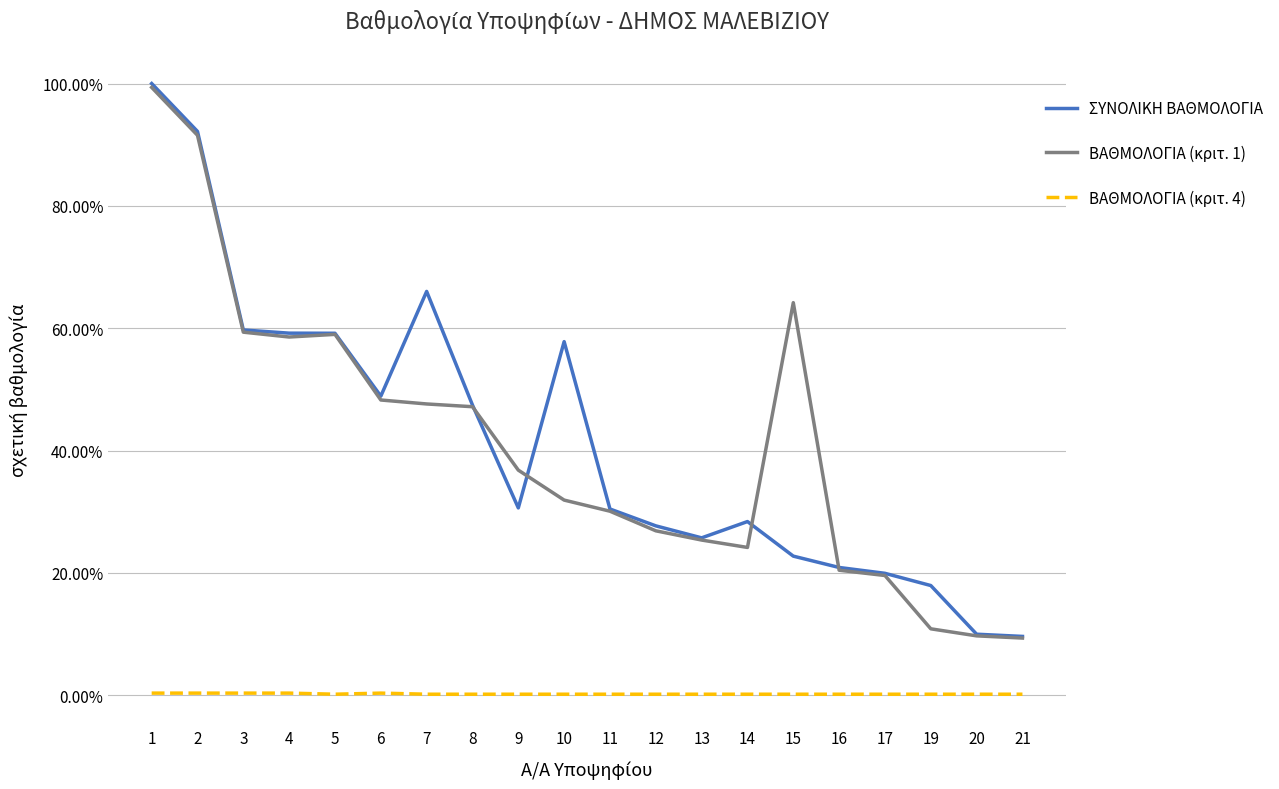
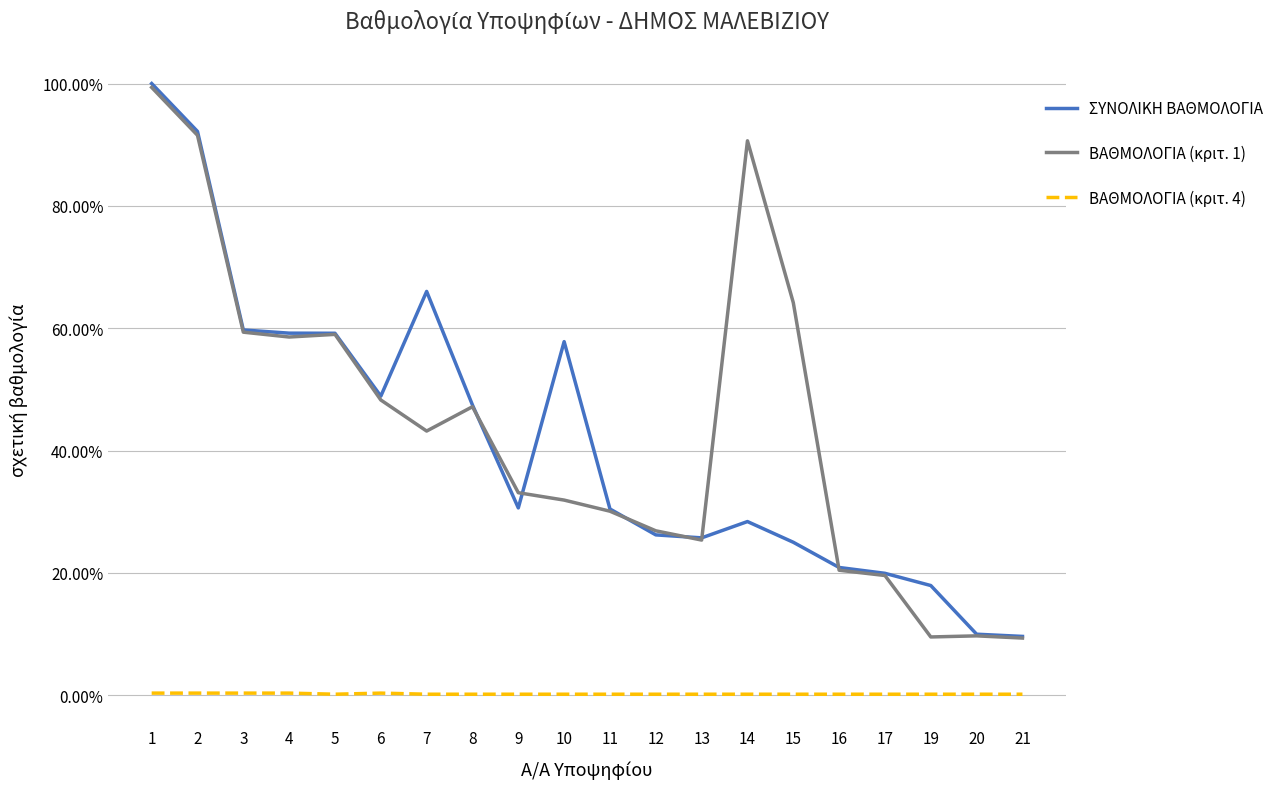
  {
    "ΣΥΝΟΛΙΚΗ ΒΑΘΜΟΛΟΓΙΑ": {
      "1": "100%",
      "2": "92%",
      "4": "59%",
      "6": "49%",
      "7": "66%",
      "9": "31%",
      "10": "58%",
-     "12": "28%",
+     "12": "26%",
      "14": "28%",
-     "15": "23%",
+     "15": "25%",
      "16": "21%",
      "19": "18%"
    },
    "ΒΑΘΜΟΛΟΓΙΑ (κριτ. 1)": {
      "1": "99%",
      "2": "92%",
      "4": "59%",
      "6": "48%",
-     "7": "48%",
-     "9": "37%",
+     "7": "43%",
+     "9": "33%",
      "10": "32%",
      "12": "27%",
-     "14": "24%",
+     "14": "91%",
      "15": "64%",
      "16": "20%",
-     "19": "11%"
+     "19": "10%"
    },
    "ΒΑΘΜΟΛΟΓΙΑ (κριτ. 4)": {
      "1": "0%",
      "2": "0%",
      "3": "0%",
      "4": "0%",
      "5": "0%",
      "6": "0%",
      "7": "0%",
      "8": "0%",
      "9": "0%",
      "10": "0%",
      "11": "0%",
      "12": "0%",
      "13": "0%",
      "14": "0%",
      "15": "0%",
      "16": "0%",
      "17": "0%",
      "19": "0%",
      "20": "0%",
      "21": "0%"
    }
  }
